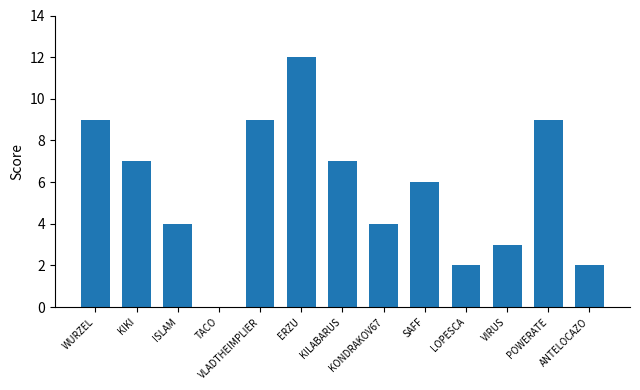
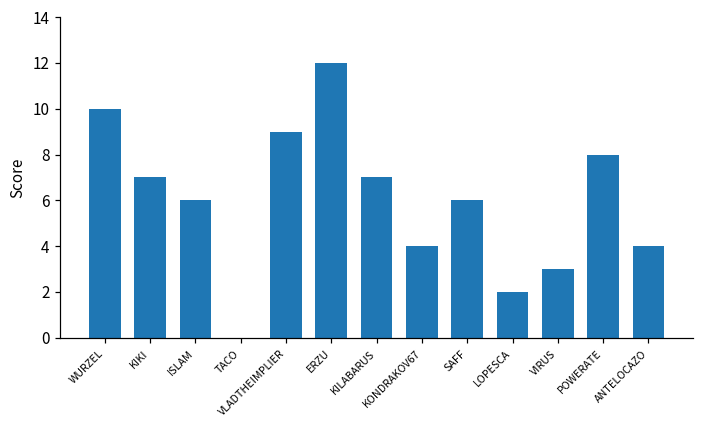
  {
-   "WURZEL": 9,
+   "WURZEL": 10,
    "KIKI": 7,
-   "ISLAM": 4,
+   "ISLAM": 6,
    "TACO": 0,
    "VLADTHEIMPLIER": 9,
    "ERZU": 12,
    "KILABARUS": 7,
    "KONDRAKOV67": 4,
    "SAFF": 6,
    "LOPESCA": 2,
    "VIRUS": 3,
-   "POWERATE": 9,
-   "ANTELOCAZO": 2
+   "POWERATE": 8,
+   "ANTELOCAZO": 4
  }
